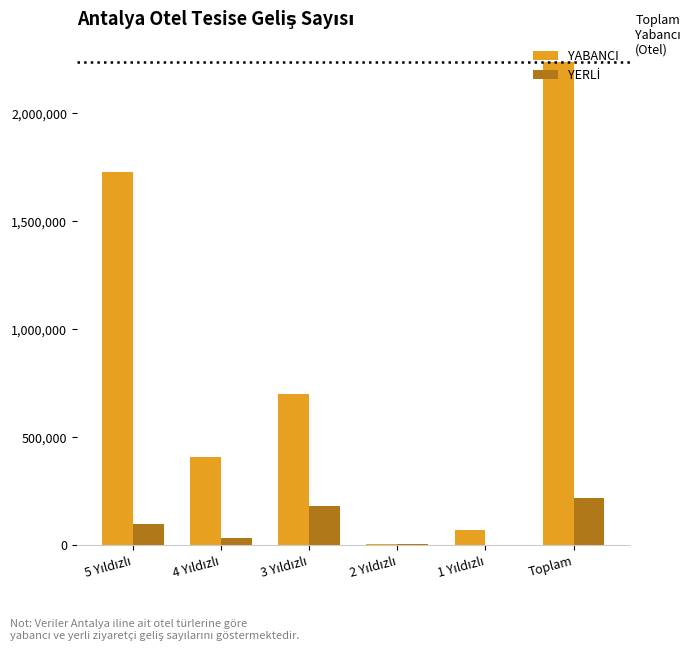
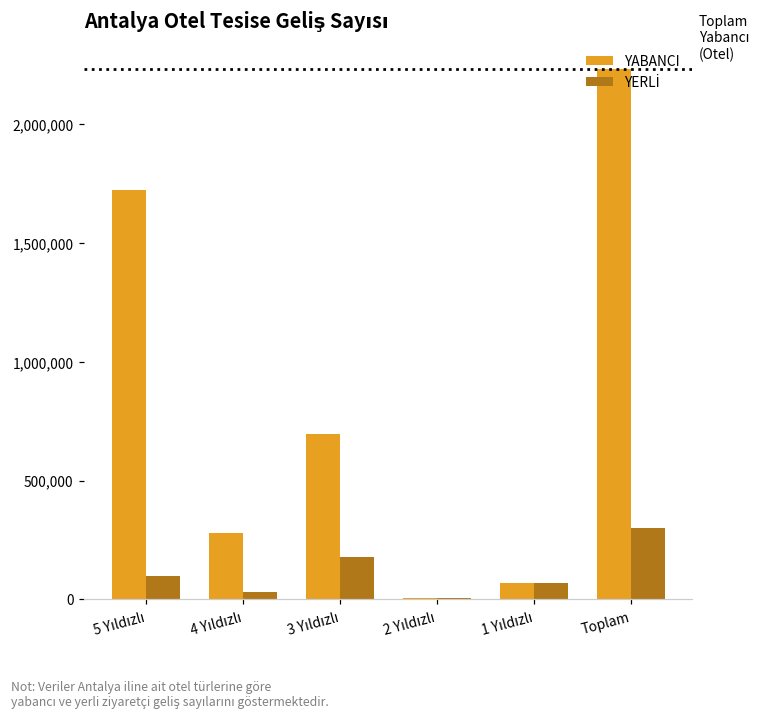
  {
    "YABANCI": {
      "5 Yıldızlı": "1,720,000",
-     "4 Yıldızlı": "410,000",
+     "4 Yıldızlı": "280,000",
      "3 Yıldızlı": "700,000",
      "1 Yıldızlı": "70,000",
      "Toplam": "2,230,000"
    },
    "YERLİ": {
      "5 Yıldızlı": "100,000",
      "4 Yıldızlı": "30,000",
      "3 Yıldızlı": "180,000",
-     "1 Yıldızlı": "0",
-     "Toplam": "210,000"
+     "1 Yıldızlı": "70,000",
+     "Toplam": "300,000"
    }
  }
